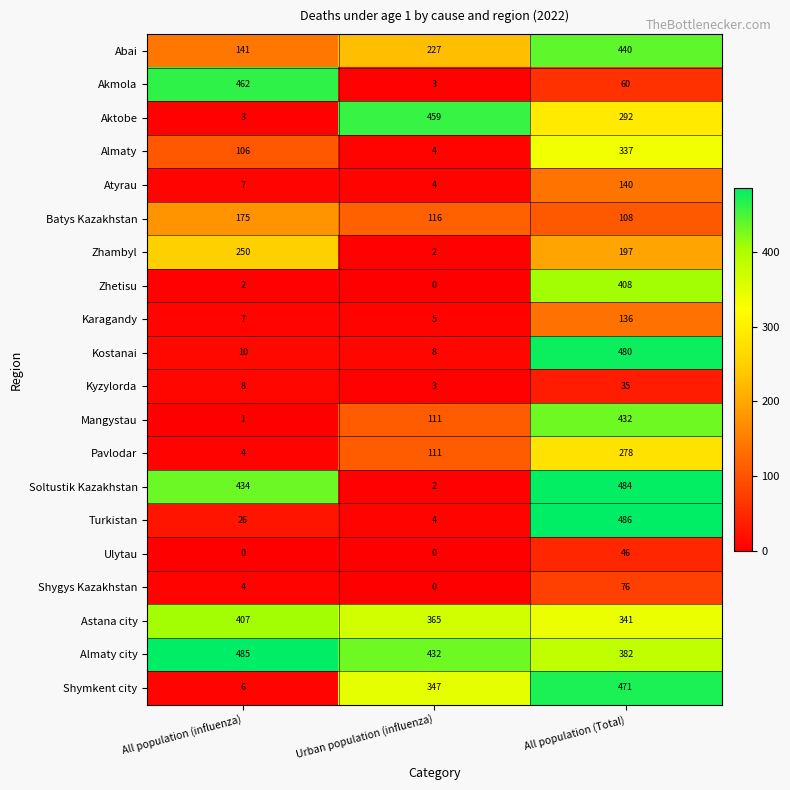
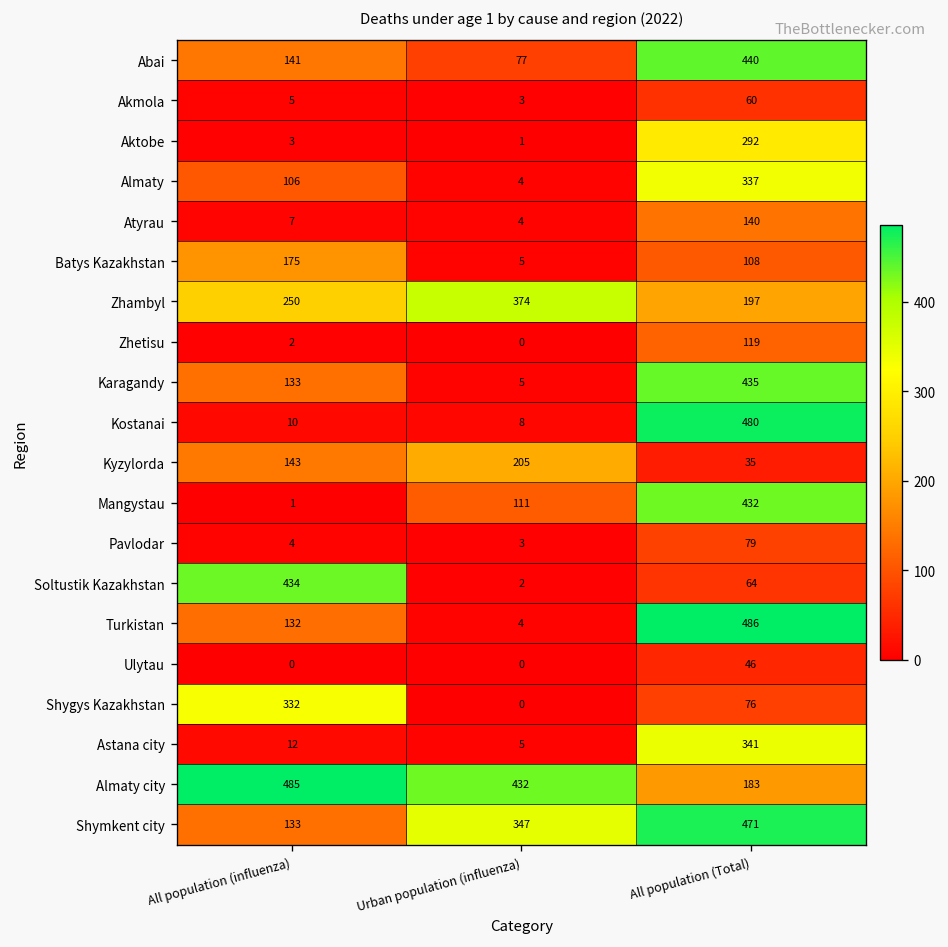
  {
    "Abai": {
      "All population (influenza)": 141,
-     "Urban population (influenza)": 227,
+     "Urban population (influenza)": 77,
      "All population (Total)": 440
    },
    "Akmola": {
-     "All population (influenza)": 462,
+     "All population (influenza)": 5,
      "Urban population (influenza)": 3,
      "All population (Total)": 60
    },
    "Aktobe": {
      "All population (influenza)": 3,
-     "Urban population (influenza)": 459,
+     "Urban population (influenza)": 1,
      "All population (Total)": 292
    },
    "Almaty": {
      "All population (influenza)": 106,
      "Urban population (influenza)": 4,
      "All population (Total)": 337
    },
    "Atyrau": {
      "All population (influenza)": 7,
      "Urban population (influenza)": 4,
      "All population (Total)": 140
    },
    "Batys Kazakhstan": {
      "All population (influenza)": 175,
-     "Urban population (influenza)": 116,
+     "Urban population (influenza)": 5,
      "All population (Total)": 108
    },
    "Zhambyl": {
      "All population (influenza)": 250,
-     "Urban population (influenza)": 2,
+     "Urban population (influenza)": 374,
      "All population (Total)": 197
    },
    "Zhetisu": {
      "All population (influenza)": 2,
      "Urban population (influenza)": 0,
-     "All population (Total)": 408
+     "All population (Total)": 119
    },
    "Karagandy": {
-     "All population (influenza)": 7,
+     "All population (influenza)": 133,
      "Urban population (influenza)": 5,
-     "All population (Total)": 136
+     "All population (Total)": 435
    },
    "Kostanai": {
      "All population (influenza)": 10,
      "Urban population (influenza)": 8,
      "All population (Total)": 480
    },
    "Kyzylorda": {
-     "All population (influenza)": 8,
-     "Urban population (influenza)": 3,
+     "All population (influenza)": 143,
+     "Urban population (influenza)": 205,
      "All population (Total)": 35
    },
    "Mangystau": {
      "All population (influenza)": 1,
      "Urban population (influenza)": 111,
      "All population (Total)": 432
    },
    "Pavlodar": {
      "All population (influenza)": 4,
-     "Urban population (influenza)": 111,
-     "All population (Total)": 278
+     "Urban population (influenza)": 3,
+     "All population (Total)": 79
    },
    "Soltustik Kazakhstan": {
      "All population (influenza)": 434,
      "Urban population (influenza)": 2,
-     "All population (Total)": 484
+     "All population (Total)": 64
    },
    "Turkistan": {
-     "All population (influenza)": 26,
+     "All population (influenza)": 132,
      "Urban population (influenza)": 4,
      "All population (Total)": 486
    },
    "Ulytau": {
      "All population (influenza)": 0,
      "Urban population (influenza)": 0,
      "All population (Total)": 46
    },
    "Shygys Kazakhstan": {
-     "All population (influenza)": 4,
+     "All population (influenza)": 332,
      "Urban population (influenza)": 0,
      "All population (Total)": 76
    },
    "Astana city": {
-     "All population (influenza)": 407,
-     "Urban population (influenza)": 365,
+     "All population (influenza)": 12,
+     "Urban population (influenza)": 5,
      "All population (Total)": 341
    },
    "Almaty city": {
      "All population (influenza)": 485,
      "Urban population (influenza)": 432,
-     "All population (Total)": 382
+     "All population (Total)": 183
    },
    "Shymkent city": {
-     "All population (influenza)": 6,
+     "All population (influenza)": 133,
      "Urban population (influenza)": 347,
      "All population (Total)": 471
    }
  }
